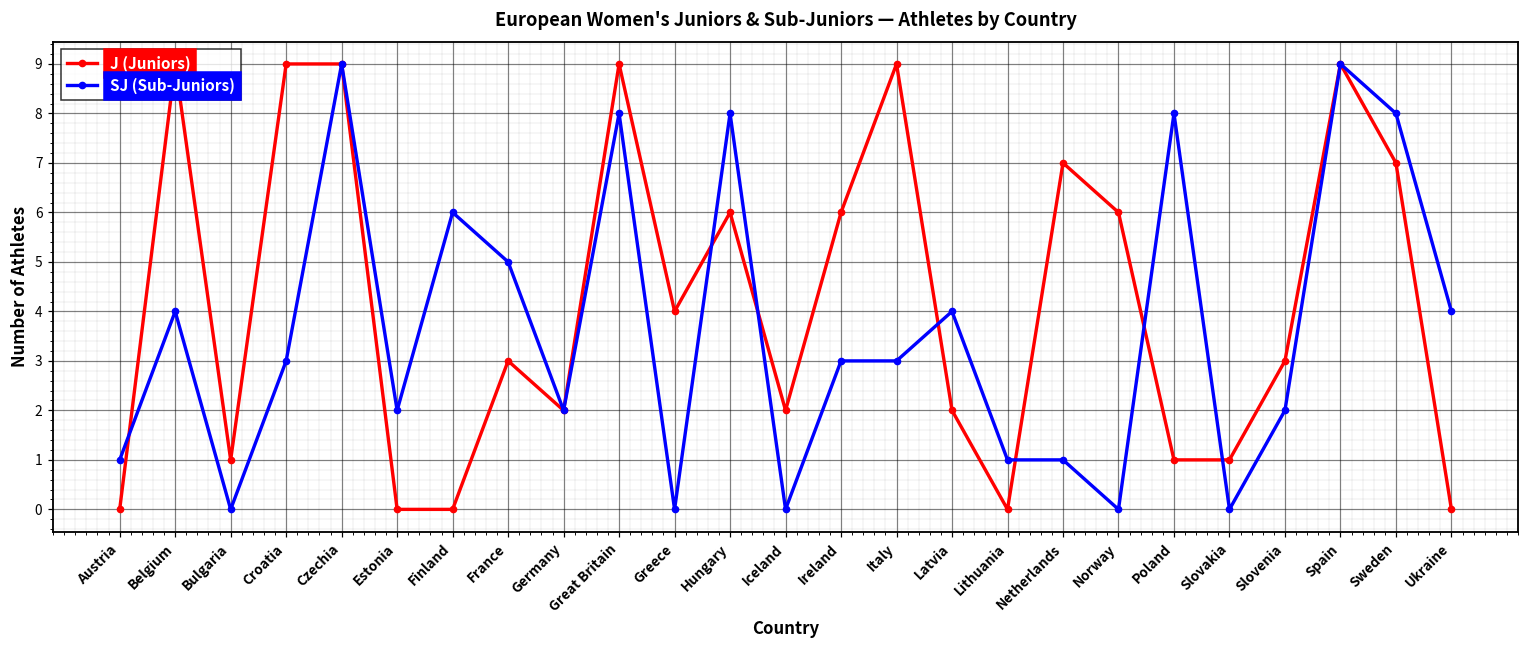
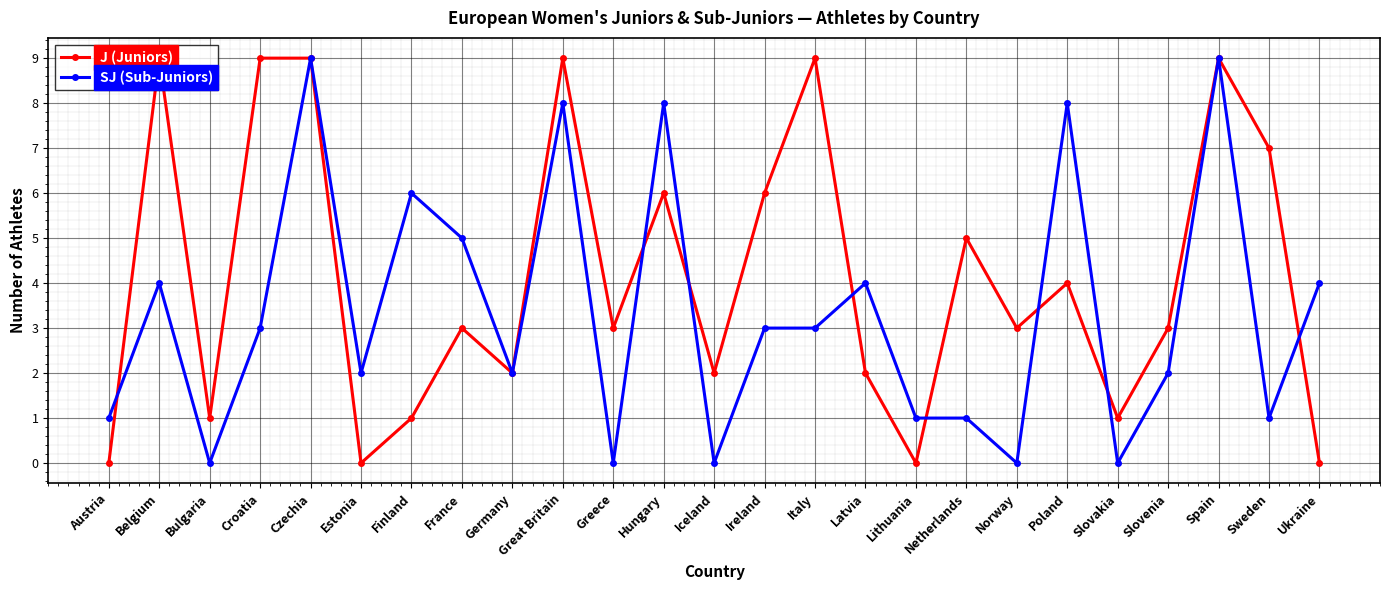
  {
    "J (Juniors)": {
      "Austria": 0,
      "Bulgaria": 1,
      "Croatia": 9,
      "Estonia": 0,
-     "Finland": 0,
+     "Finland": 1,
      "France": 3,
      "Great Britain": 9,
-     "Greece": 4,
+     "Greece": 3,
      "Hungary": 6,
      "Iceland": 2,
      "Ireland": 6,
      "Italy": 9,
      "Latvia": 2,
      "Lithuania": 0,
-     "Netherlands": 7,
-     "Norway": 6,
-     "Poland": 1,
+     "Netherlands": 5,
+     "Norway": 3,
+     "Poland": 4,
      "Slovakia": 1,
      "Slovenia": 3,
      "Sweden": 7,
      "Ukraine": 0
    },
    "SJ (Sub-Juniors)": {
      "Austria": 1,
      "Belgium": 4,
      "Bulgaria": 0,
      "Croatia": 3,
      "Estonia": 2,
      "Finland": 6,
      "France": 5,
      "Great Britain": 8,
      "Greece": 0,
      "Hungary": 8,
      "Iceland": 0,
      "Ireland": 3,
      "Italy": 3,
      "Latvia": 4,
      "Lithuania": 1,
      "Netherlands": 1,
      "Norway": 0,
      "Poland": 8,
      "Slovakia": 0,
      "Slovenia": 2,
-     "Sweden": 8,
+     "Sweden": 1,
      "Ukraine": 4
    }
  }
